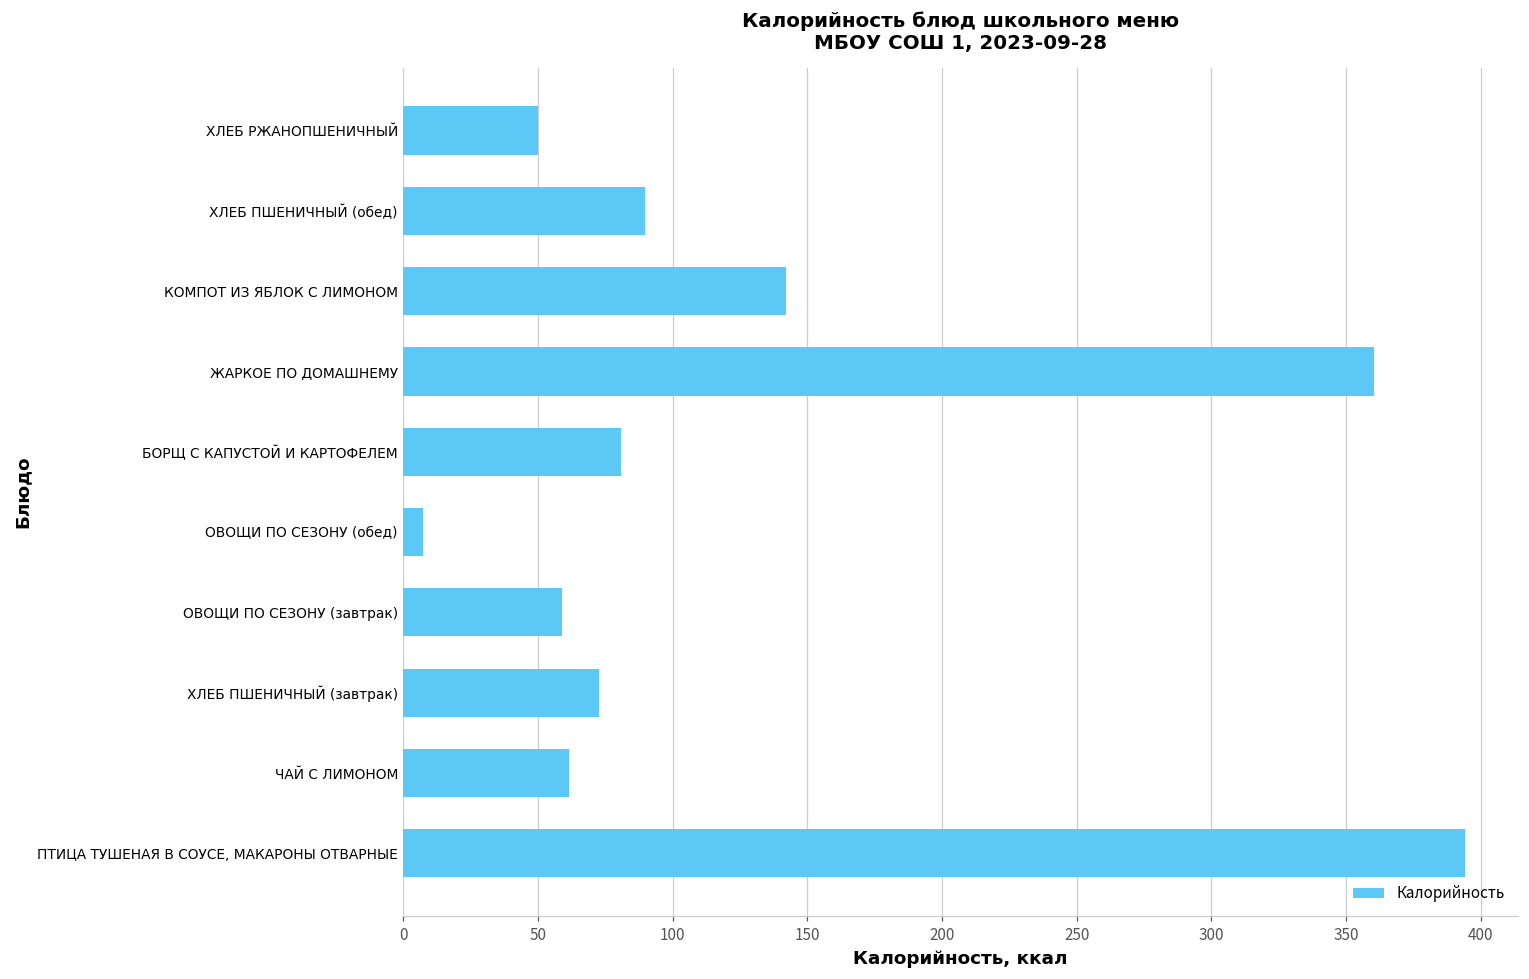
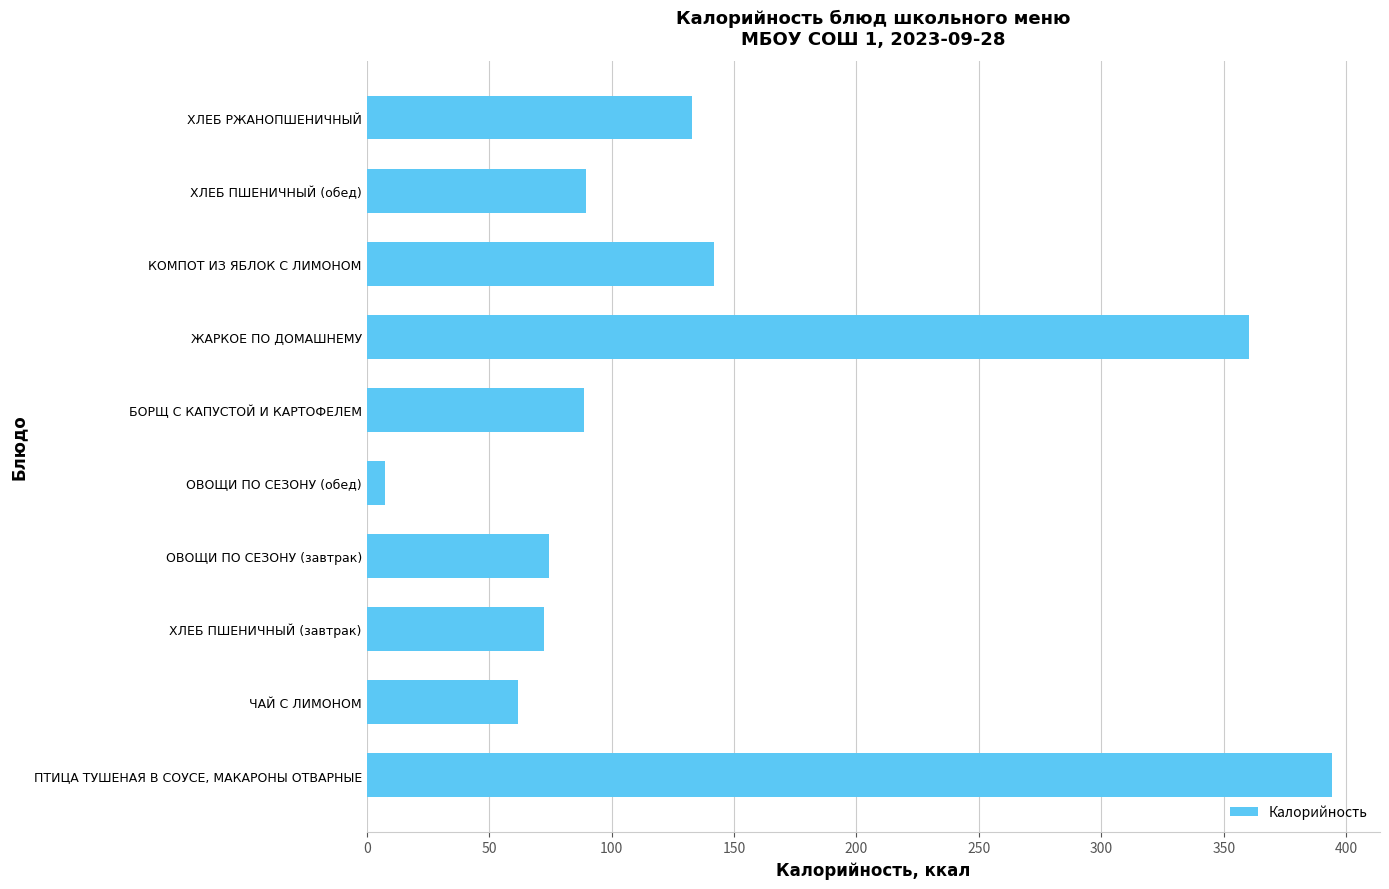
  {
-   "ХЛЕБ РЖАНОПШЕНИЧНЫЙ": 50,
+   "ХЛЕБ РЖАНОПШЕНИЧНЫЙ": 133,
    "ХЛЕБ ПШЕНИЧНЫЙ (обед)": 90,
    "КОМПОТ ИЗ ЯБЛОК С ЛИМОНОМ": 142,
    "ЖАРКОЕ ПО ДОМАШНЕМУ": 360,
-   "БОРЩ С КАПУСТОЙ И КАРТОФЕЛЕМ": 81,
+   "БОРЩ С КАПУСТОЙ И КАРТОФЕЛЕМ": 89,
    "ОВОЩИ ПО СЕЗОНУ (обед)": 7,
-   "ОВОЩИ ПО СЕЗОНУ (завтрак)": 59,
+   "ОВОЩИ ПО СЕЗОНУ (завтрак)": 74,
    "ХЛЕБ ПШЕНИЧНЫЙ (завтрак)": 73,
    "ЧАЙ С ЛИМОНОМ": 62,
    "ПТИЦА ТУШЕНАЯ В СОУСЕ, МАКАРОНЫ ОТВАРНЫЕ": 394
  }
